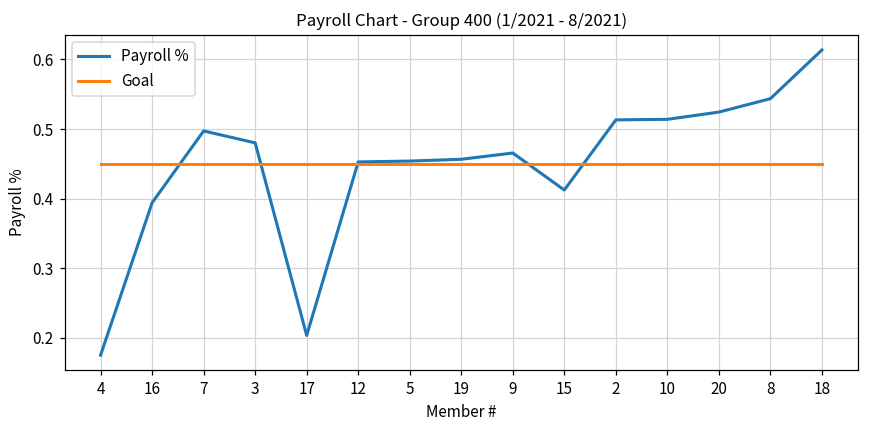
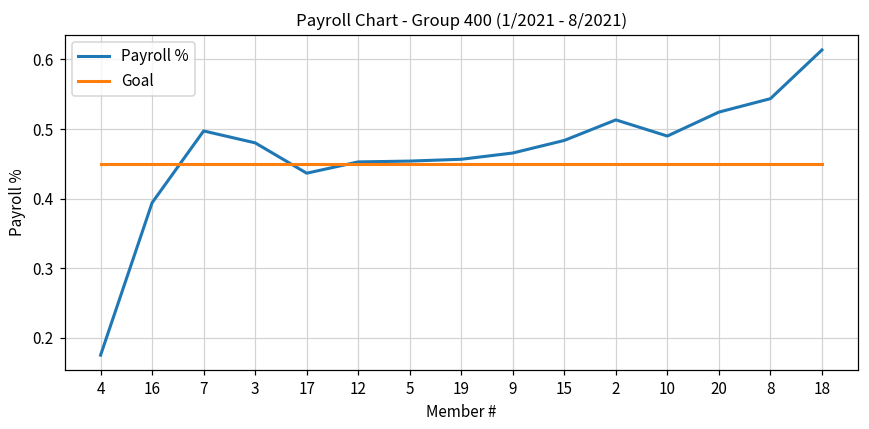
  {
    "Payroll %": {
      "4": 0.18,
      "16": 0.39,
      "7": 0.50,
      "3": 0.48,
-     "17": 0.20,
+     "17": 0.44,
      "5": 0.45,
      "19": 0.46,
      "9": 0.47,
-     "15": 0.41,
+     "15": 0.48,
      "2": 0.51,
-     "10": 0.51,
+     "10": 0.49,
      "20": 0.52,
      "8": 0.54,
      "18": 0.61
    },
    "Goal": {
      "4": 0.45,
      "16": 0.45,
      "7": 0.45,
      "3": 0.45,
      "17": 0.45,
      "5": 0.45,
      "19": 0.45,
      "9": 0.45,
      "15": 0.45,
      "2": 0.45,
      "10": 0.45,
      "20": 0.45,
      "8": 0.45,
      "18": 0.45
    }
  }
